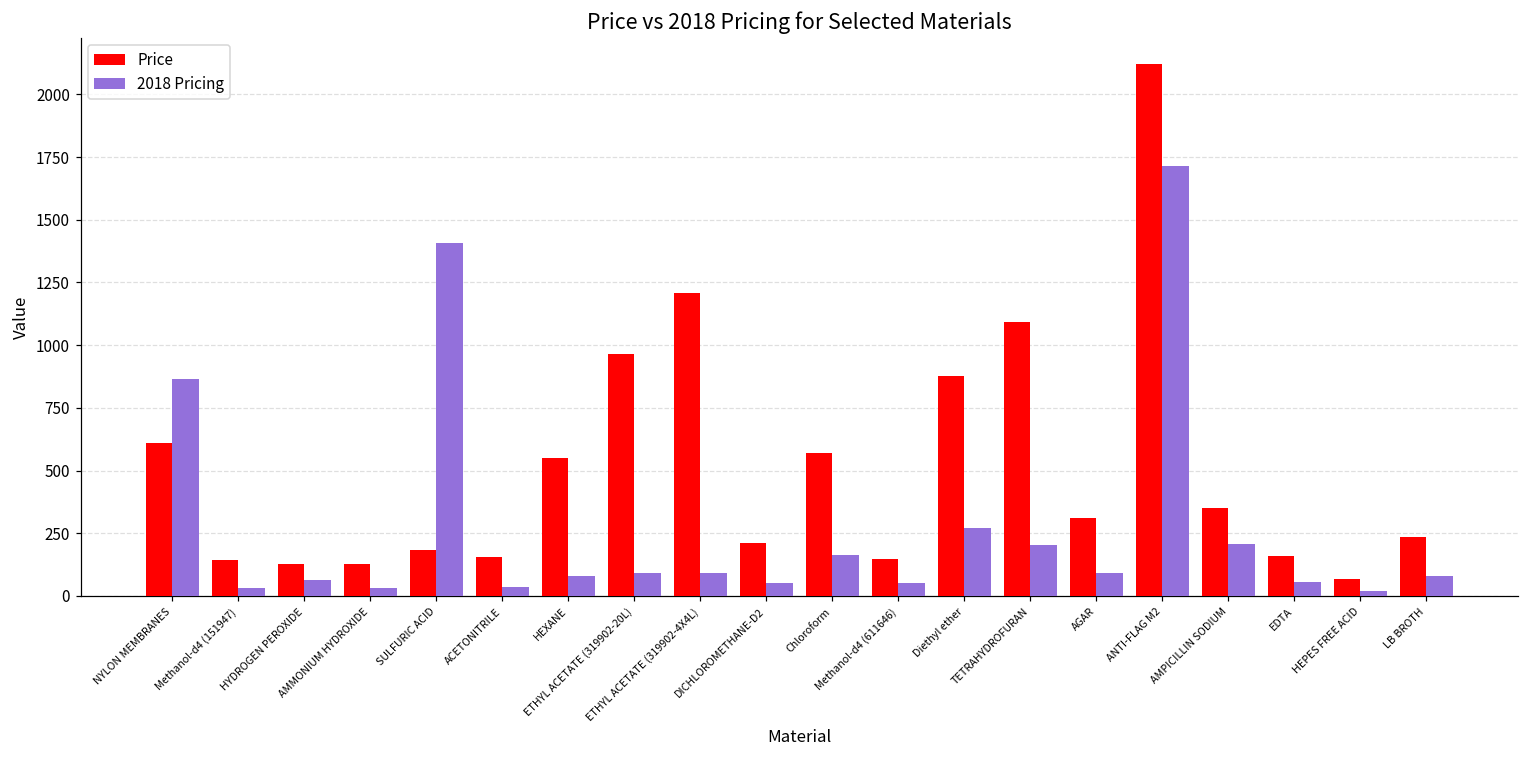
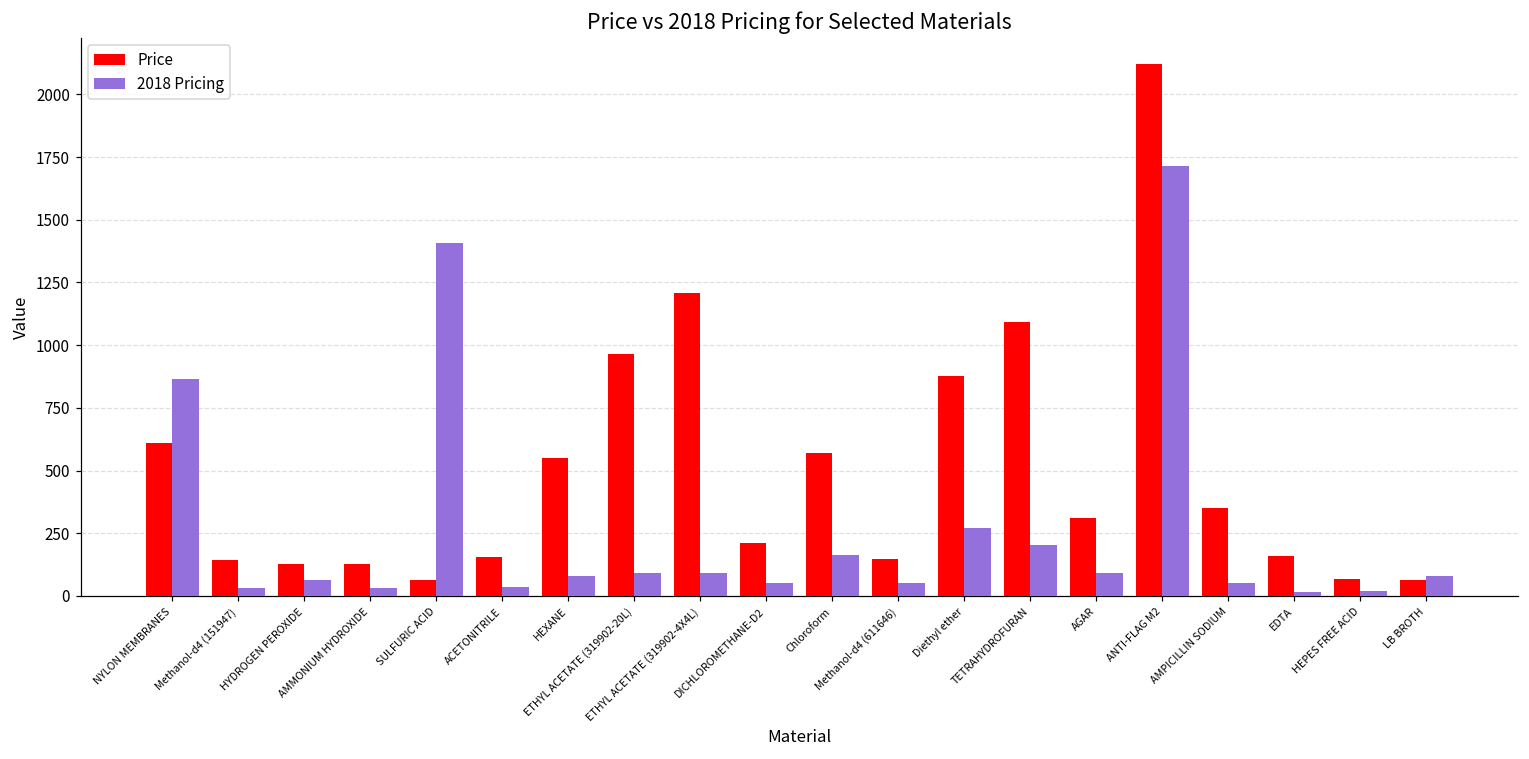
  {
    "Price": {
      "NYLON MEMBRANES": 610,
      "Methanol-d4 (151947)": 140,
      "HYDROGEN PEROXIDE": 130,
      "AMMONIUM HYDROXIDE": 130,
-     "SULFURIC ACID": 180,
+     "SULFURIC ACID": 60,
      "ACETONITRILE": 160,
      "HEXANE": 550,
      "ETHYL ACETATE (319902-20L)": 960,
      "ETHYL ACETATE (319902-4X4L)": 1210,
      "DICHLOROMETHANE-D2": 210,
      "Chloroform": 570,
      "Methanol-d4 (611646)": 150,
      "Diethyl ether": 880,
      "TETRAHYDROFURAN": 1090,
      "AGAR": 310,
      "ANTI-FLAG M2": 2120,
      "AMPICILLIN SODIUM": 350,
      "EDTA": 160,
      "HEPES FREE ACID": 70,
-     "LB BROTH": 230
+     "LB BROTH": 60
    },
    "2018 Pricing": {
      "NYLON MEMBRANES": 860,
      "Methanol-d4 (151947)": 30,
      "HYDROGEN PEROXIDE": 60,
      "AMMONIUM HYDROXIDE": 30,
      "SULFURIC ACID": 1410,
      "ACETONITRILE": 40,
      "HEXANE": 80,
      "ETHYL ACETATE (319902-20L)": 90,
      "ETHYL ACETATE (319902-4X4L)": 90,
      "DICHLOROMETHANE-D2": 50,
      "Chloroform": 160,
      "Methanol-d4 (611646)": 50,
      "Diethyl ether": 270,
      "TETRAHYDROFURAN": 200,
      "AGAR": 90,
      "ANTI-FLAG M2": 1710,
-     "AMPICILLIN SODIUM": 210,
-     "EDTA": 50,
+     "AMPICILLIN SODIUM": 50,
+     "EDTA": 20,
      "HEPES FREE ACID": 20,
      "LB BROTH": 80
    }
  }
